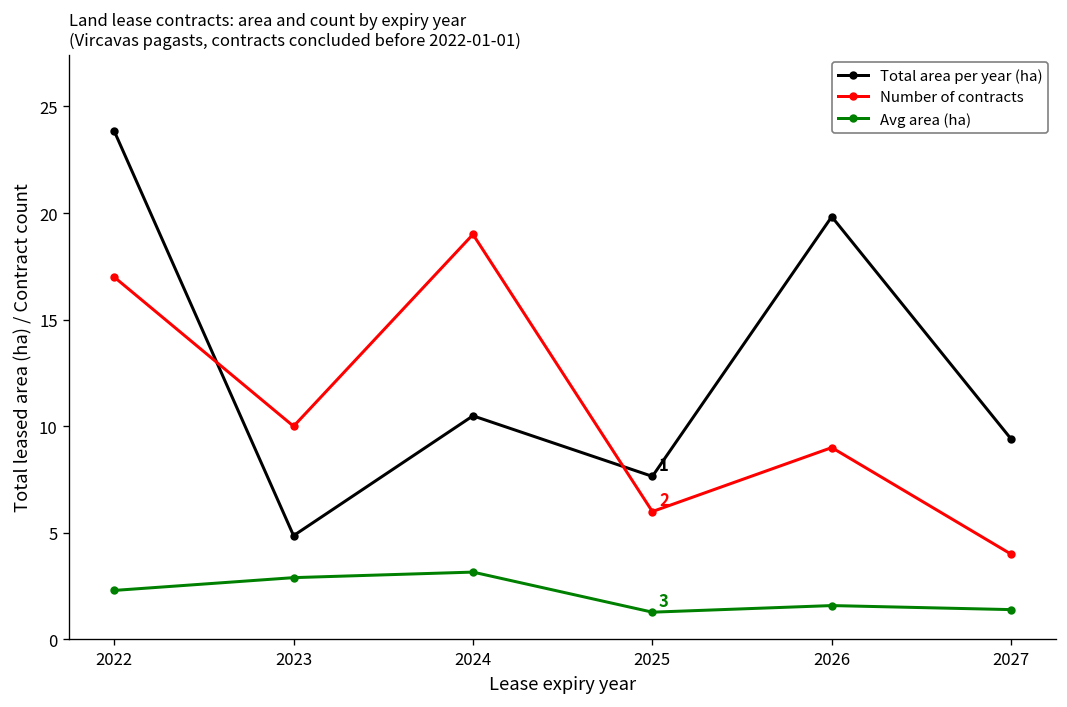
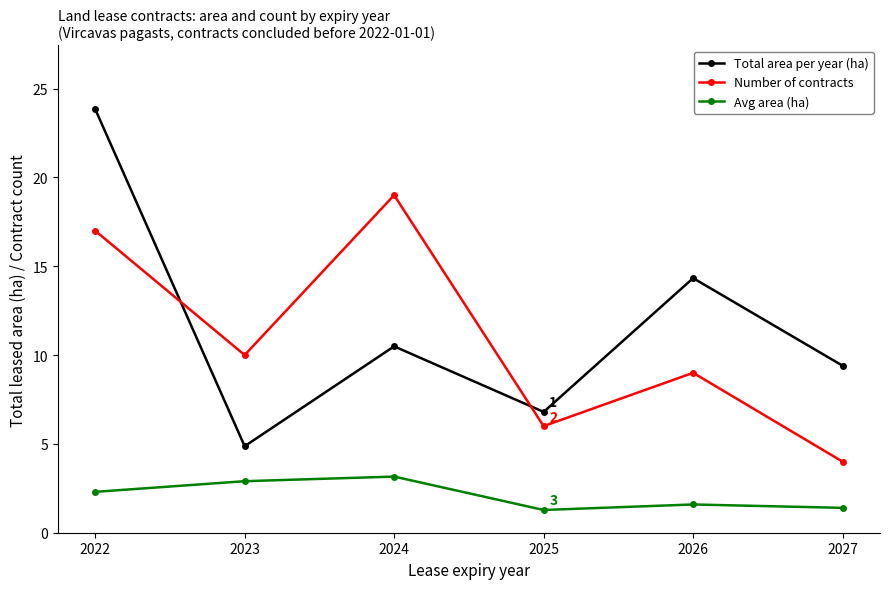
  {
    "Total area per year (ha)": {
      "2022": 23.9,
      "2023": 4.9,
      "2024": 10.5,
-     "2025": 7.7,
-     "2026": 19.8,
+     "2025": 6.8,
+     "2026": 14.3,
      "2027": 9.4
    },
    "Number of contracts": {
      "2022": 17.0,
      "2023": 10.0,
      "2024": 19.0,
      "2026": 9.0,
      "2027": 4.0
    },
    "Avg area (ha)": {
      "2022": 2.3,
      "2023": 2.9,
      "2024": 3.2,
      "2026": 1.6,
      "2027": 1.4
    }
  }
